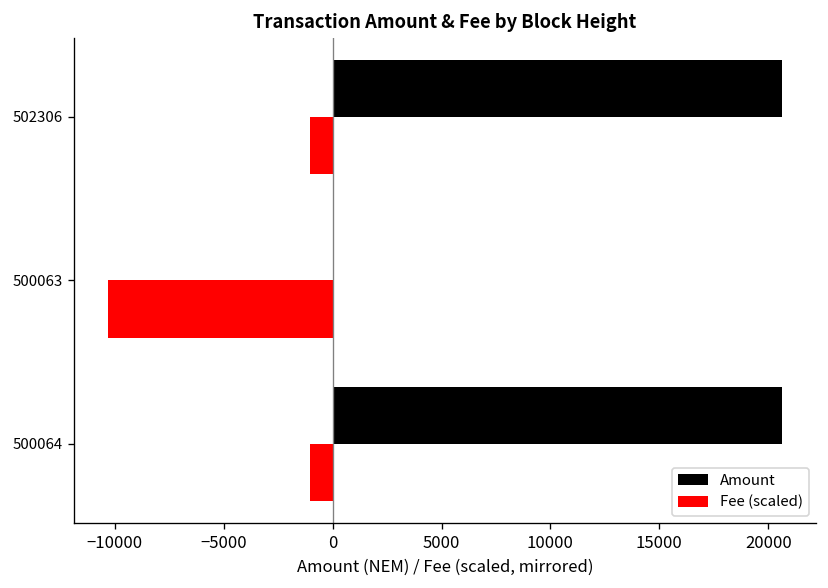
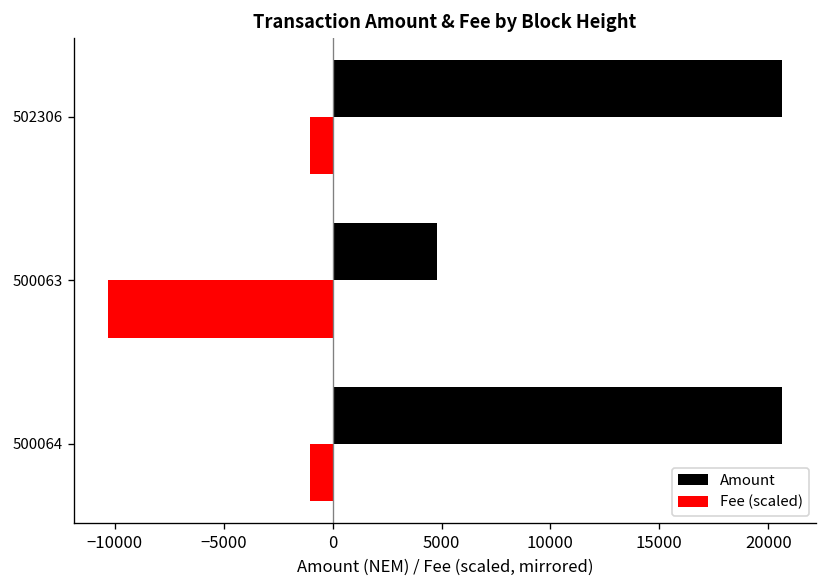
  {
    "Amount": {
      "502306": 20600,
-     "500063": 0,
+     "500063": 4800,
      "500064": 20600
    },
    "Fee (scaled)": {
      "502306": -1000,
      "500063": -10300,
      "500064": -1000
    }
  }
